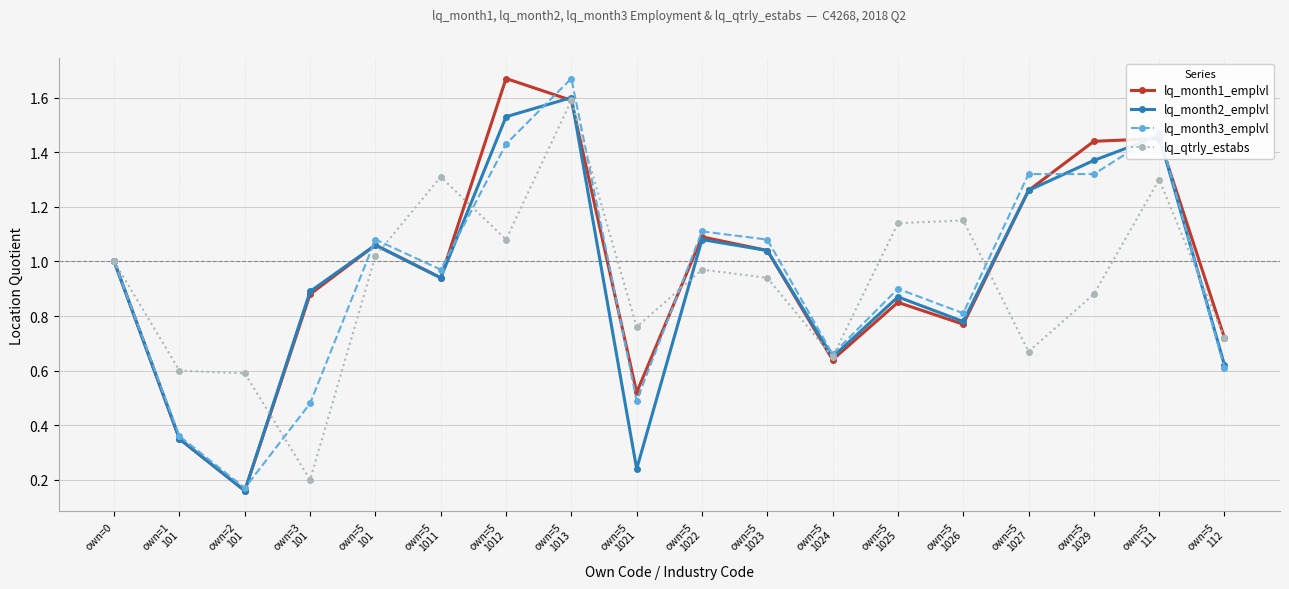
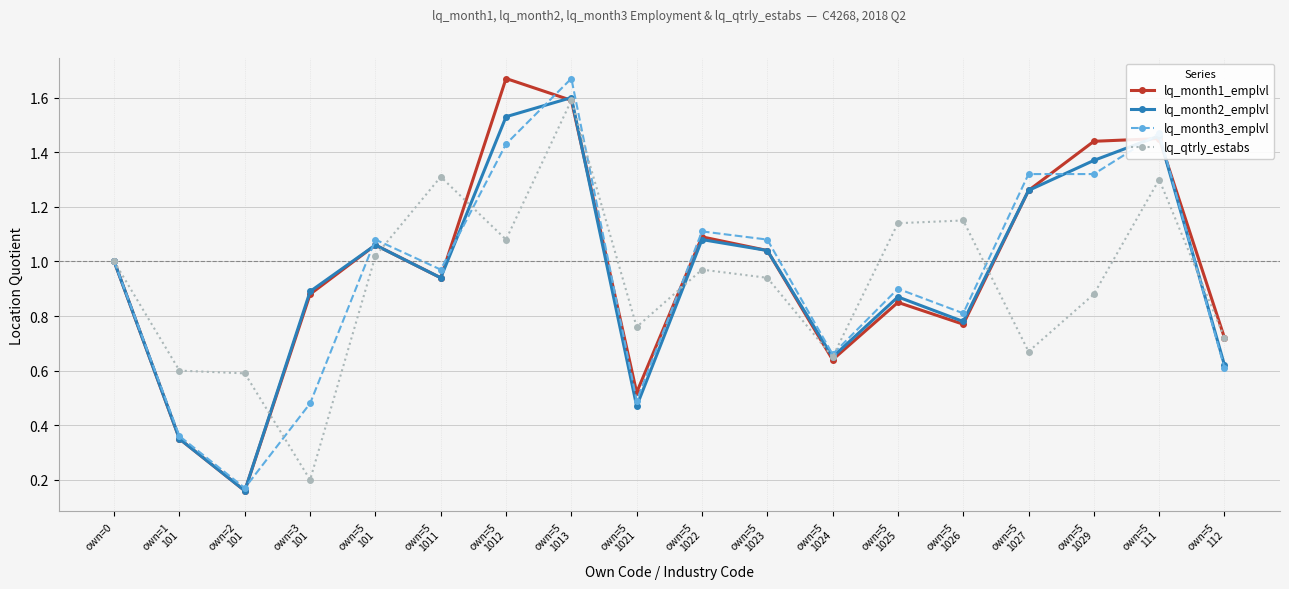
  {
    "lq_month1_emplvl": {
      "own=3 101": 0.88,
      "own=5 1012": 1.67,
      "own=5 1021": 0.52,
      "own=5 1022": 1.09,
      "own=5 1024": 0.64,
      "own=5 1025": 0.85,
      "own=5 1026": 0.77,
      "own=5 1029": 1.44
    },
    "lq_month2_emplvl": {
      "own=3 101": 0.89,
      "own=5 1012": 1.53,
      "own=5 1013": 1.60,
-     "own=5 1021": 0.24,
+     "own=5 1021": 0.47,
      "own=5 1022": 1.08,
      "own=5 1025": 0.87,
      "own=5 1026": 0.78,
      "own=5 1029": 1.37,
      "own=5 112": 0.62
    },
    "lq_month3_emplvl": {
      "own=1 101": 0.36,
      "own=2 101": 0.17,
      "own=3 101": 0.48,
      "own=5 101": 1.08,
      "own=5 1011": 0.97,
      "own=5 1012": 1.43,
      "own=5 1013": 1.67,
      "own=5 1021": 0.49,
      "own=5 1022": 1.11,
      "own=5 1023": 1.08,
      "own=5 1024": 0.66,
      "own=5 1025": 0.90,
      "own=5 1026": 0.81,
      "own=5 1027": 1.32,
      "own=5 1029": 1.32,
      "own=5 112": 0.61
    },
    "lq_qtrly_estabs": {
      "own=1 101": 0.60,
      "own=2 101": 0.59,
      "own=3 101": 0.20,
      "own=5 101": 1.02,
      "own=5 1011": 1.31,
      "own=5 1012": 1.08,
      "own=5 1021": 0.76,
      "own=5 1022": 0.97,
      "own=5 1023": 0.94,
      "own=5 1025": 1.14,
      "own=5 1026": 1.15,
      "own=5 1027": 0.67,
      "own=5 1029": 0.88,
      "own=5 111": 1.30
    }
  }
